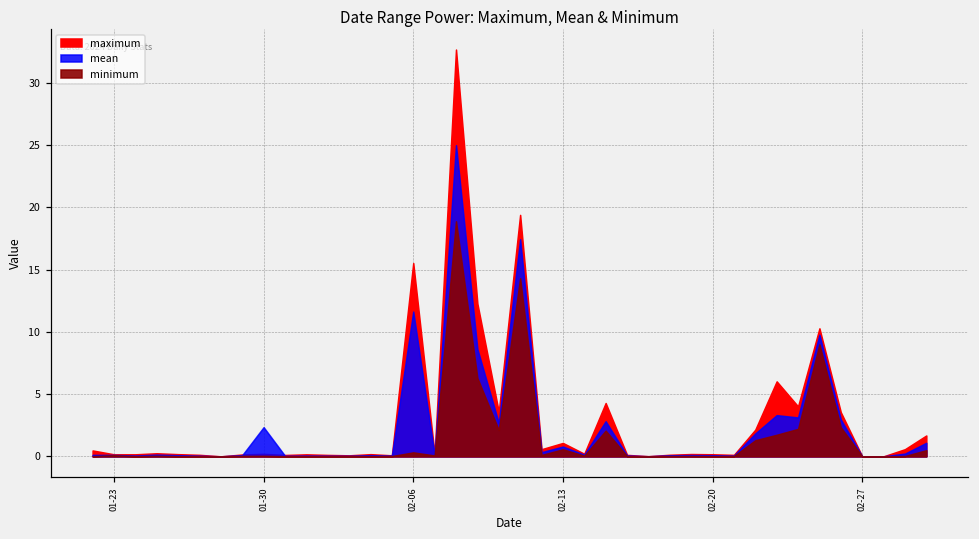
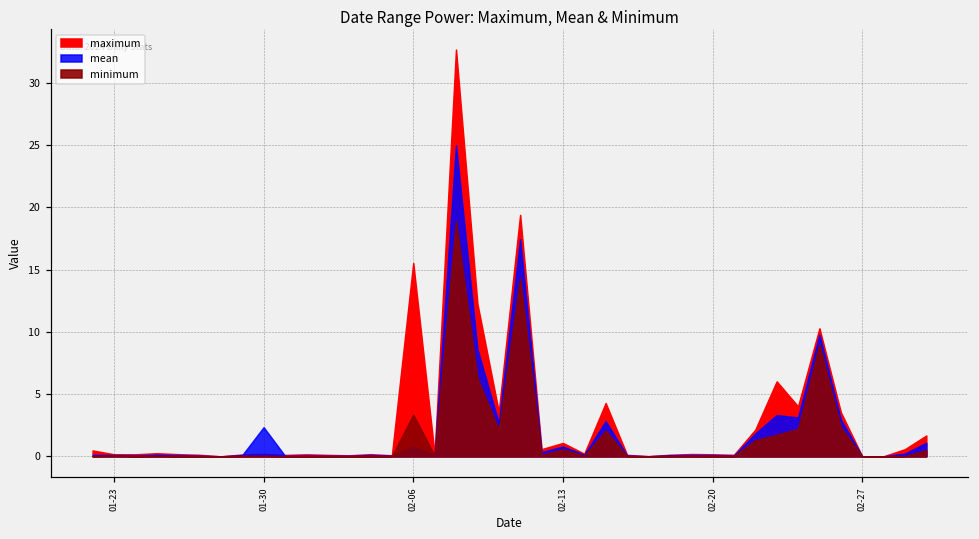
  {
    "maximum": {
      "02-06": 15.5,
      "02-13": 1.1
    },
    "mean": {
      "01-30": 2.3,
-     "02-06": 11.6
+     "02-06": 0.8
    },
    "minimum": {
-     "02-06": 0.3
+     "02-06": 3.3
    }
  }
